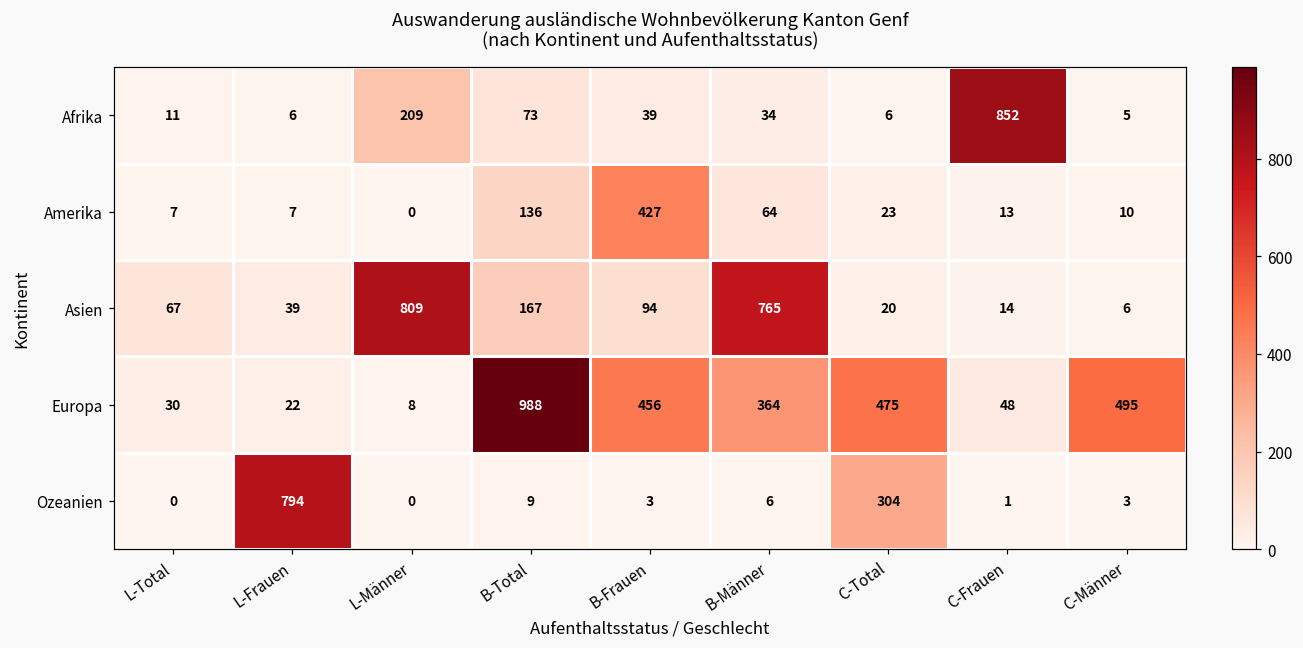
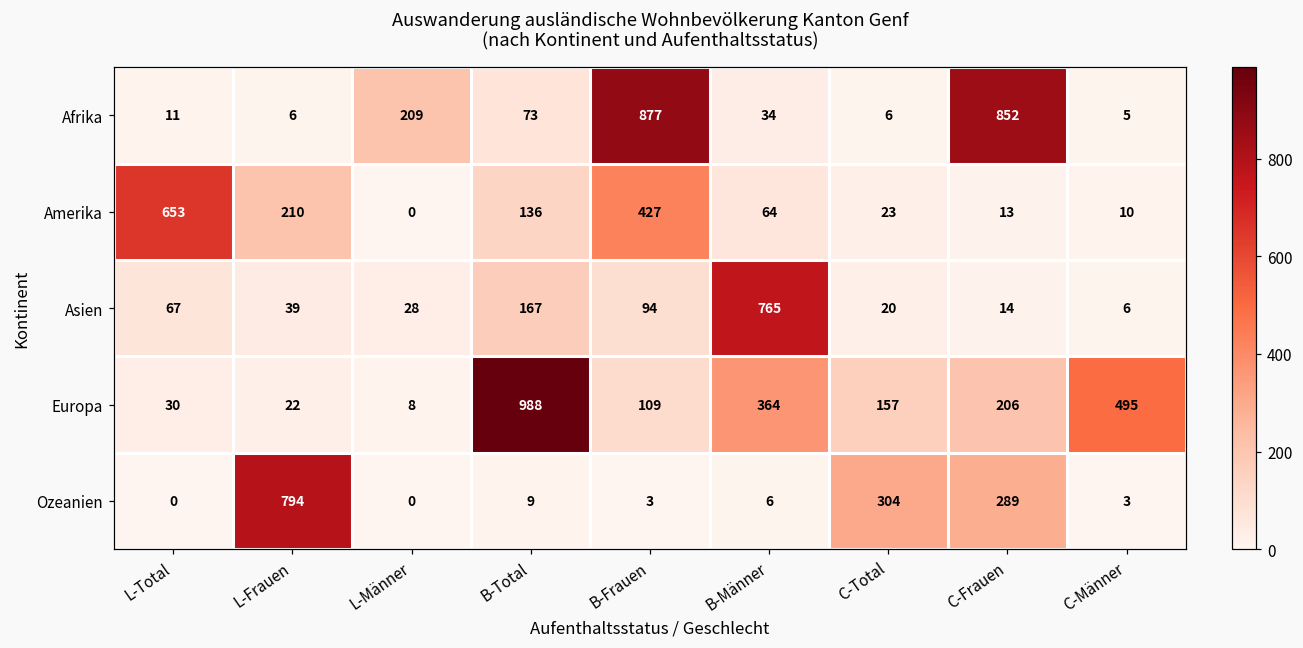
  {
    "Afrika": {
      "L-Total": 11,
      "L-Frauen": 6,
      "L-Männer": 209,
      "B-Total": 73,
-     "B-Frauen": 39,
+     "B-Frauen": 877,
      "B-Männer": 34,
      "C-Total": 6,
      "C-Frauen": 852,
      "C-Männer": 5
    },
    "Amerika": {
-     "L-Total": 7,
-     "L-Frauen": 7,
+     "L-Total": 653,
+     "L-Frauen": 210,
      "L-Männer": 0,
      "B-Total": 136,
      "B-Frauen": 427,
      "B-Männer": 64,
      "C-Total": 23,
      "C-Frauen": 13,
      "C-Männer": 10
    },
    "Asien": {
      "L-Total": 67,
      "L-Frauen": 39,
-     "L-Männer": 809,
+     "L-Männer": 28,
      "B-Total": 167,
      "B-Frauen": 94,
      "B-Männer": 765,
      "C-Total": 20,
      "C-Frauen": 14,
      "C-Männer": 6
    },
    "Europa": {
      "L-Total": 30,
      "L-Frauen": 22,
      "L-Männer": 8,
      "B-Total": 988,
-     "B-Frauen": 456,
+     "B-Frauen": 109,
      "B-Männer": 364,
-     "C-Total": 475,
-     "C-Frauen": 48,
+     "C-Total": 157,
+     "C-Frauen": 206,
      "C-Männer": 495
    },
    "Ozeanien": {
      "L-Total": 0,
      "L-Frauen": 794,
      "L-Männer": 0,
      "B-Total": 9,
      "B-Frauen": 3,
      "B-Männer": 6,
      "C-Total": 304,
-     "C-Frauen": 1,
+     "C-Frauen": 289,
      "C-Männer": 3
    }
  }
